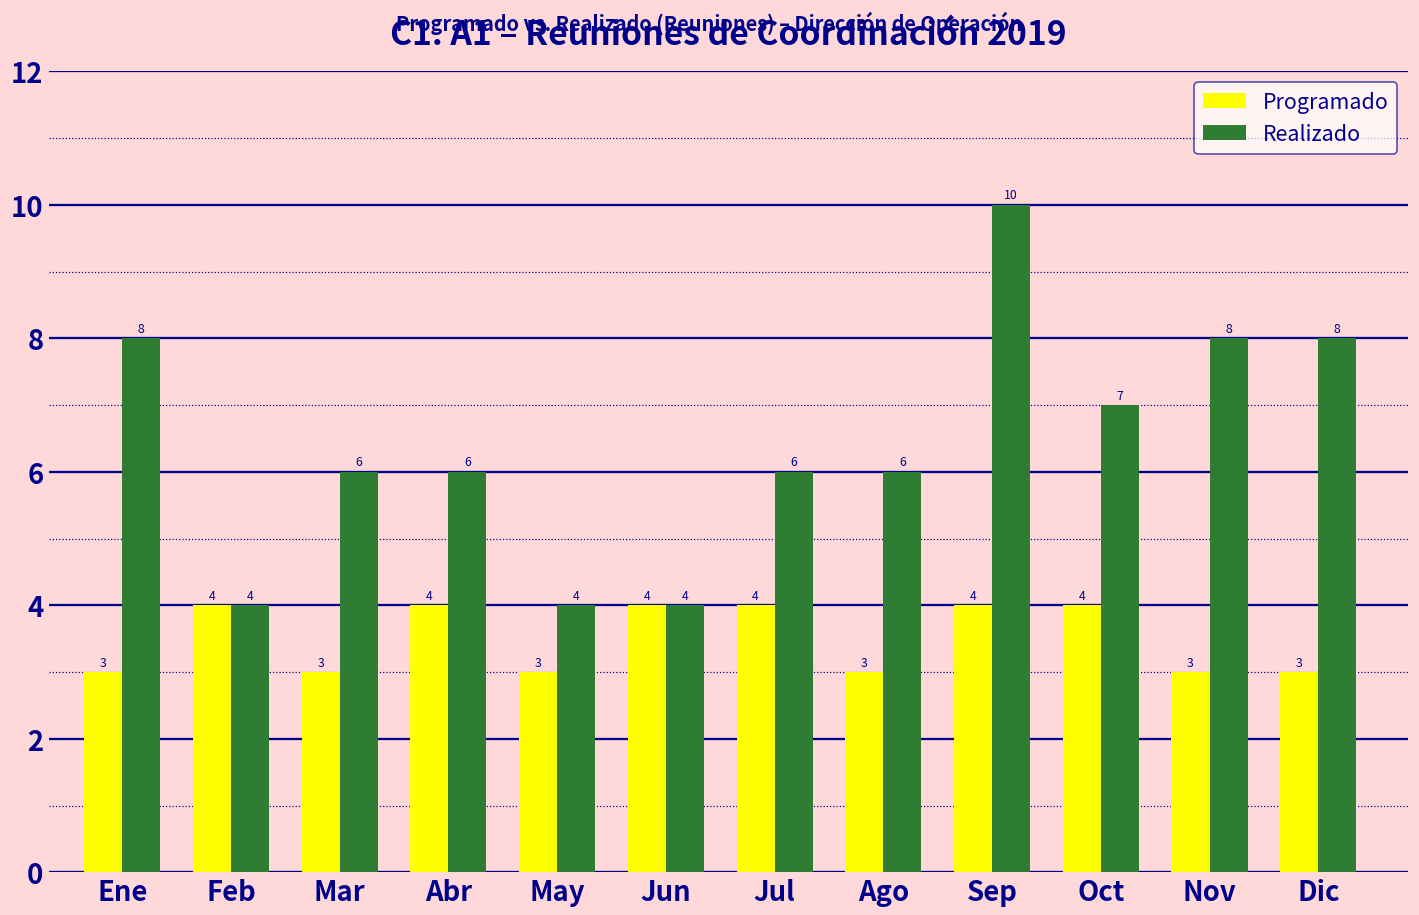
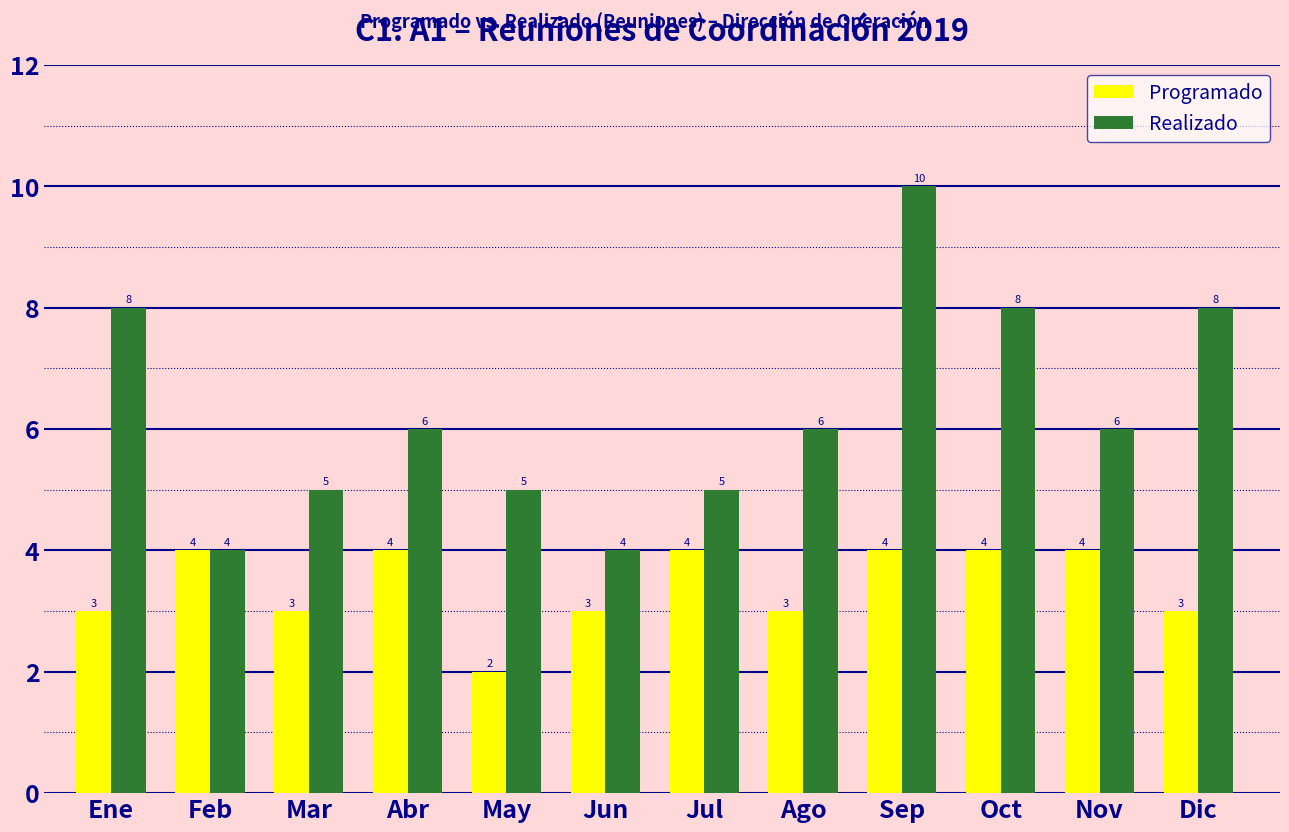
  {
    "Programado": {
      "Ene": 3,
      "Feb": 4,
      "Mar": 3,
      "Abr": 4,
-     "May": 3,
-     "Jun": 4,
+     "May": 2,
+     "Jun": 3,
      "Jul": 4,
      "Ago": 3,
      "Sep": 4,
      "Oct": 4,
-     "Nov": 3,
+     "Nov": 4,
      "Dic": 3
    },
    "Realizado": {
      "Ene": 8,
      "Feb": 4,
-     "Mar": 6,
+     "Mar": 5,
      "Abr": 6,
-     "May": 4,
+     "May": 5,
      "Jun": 4,
-     "Jul": 6,
+     "Jul": 5,
      "Ago": 6,
      "Sep": 10,
-     "Oct": 7,
-     "Nov": 8,
+     "Oct": 8,
+     "Nov": 6,
      "Dic": 8
    }
  }
